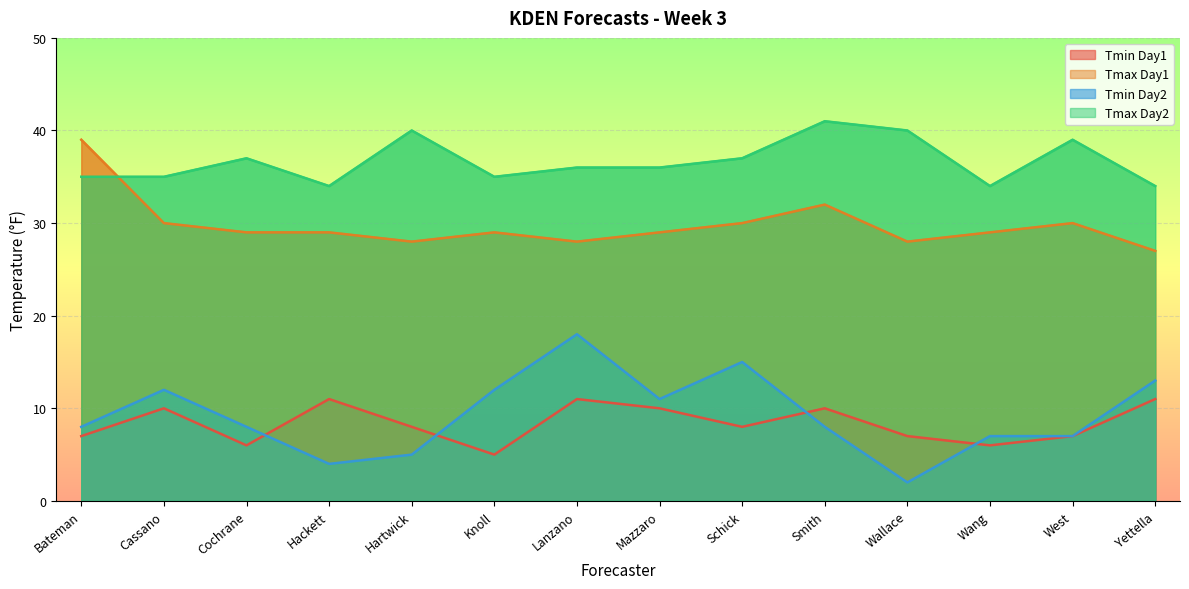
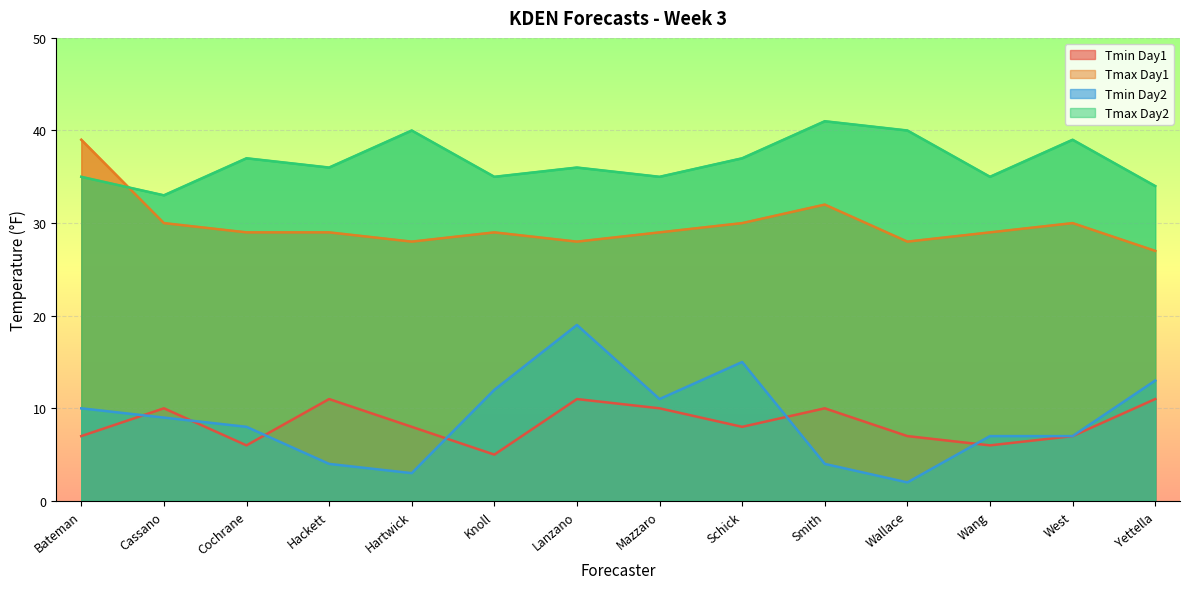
  {
    "Tmin Day2": {
-     "Bateman": 8,
-     "Cassano": 12,
+     "Bateman": 10,
+     "Cassano": 9,
      "Cochrane": 8,
      "Hackett": 4,
-     "Hartwick": 5,
+     "Hartwick": 3,
      "Knoll": 12,
-     "Lanzano": 18,
+     "Lanzano": 19,
      "Mazzaro": 11,
      "Schick": 15,
-     "Smith": 8,
+     "Smith": 4,
      "Wallace": 2,
      "Wang": 7,
      "Yettella": 13
    },
    "Tmax Day2": {
      "Bateman": 35,
-     "Cassano": 35,
+     "Cassano": 33,
      "Cochrane": 37,
-     "Hackett": 34,
+     "Hackett": 36,
      "Hartwick": 40,
      "Knoll": 35,
      "Lanzano": 36,
-     "Mazzaro": 36,
+     "Mazzaro": 35,
      "Schick": 37,
      "Smith": 41,
      "Wallace": 40,
-     "Wang": 34,
+     "Wang": 35,
      "West": 39,
      "Yettella": 34
    }
  }
